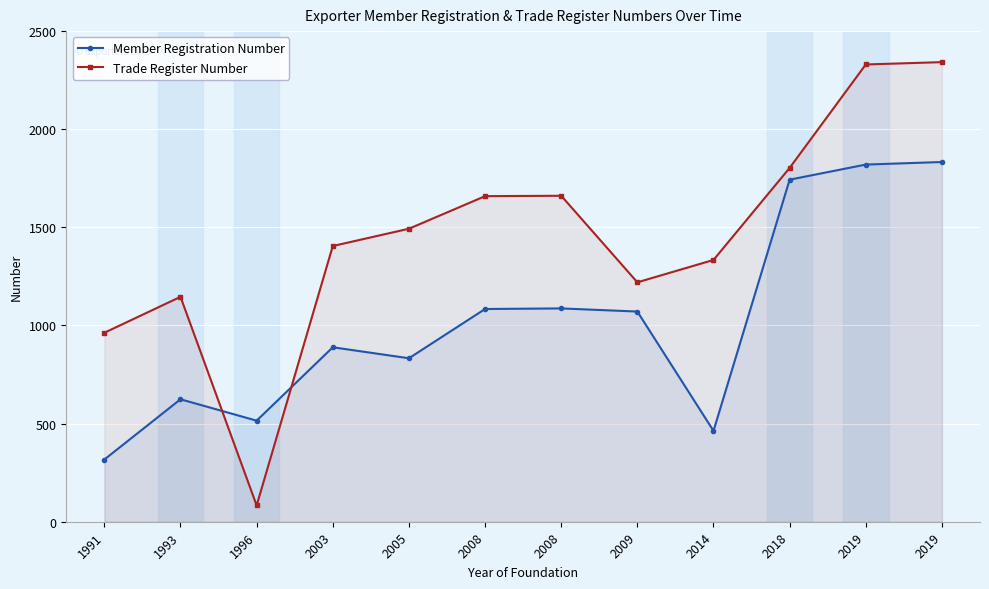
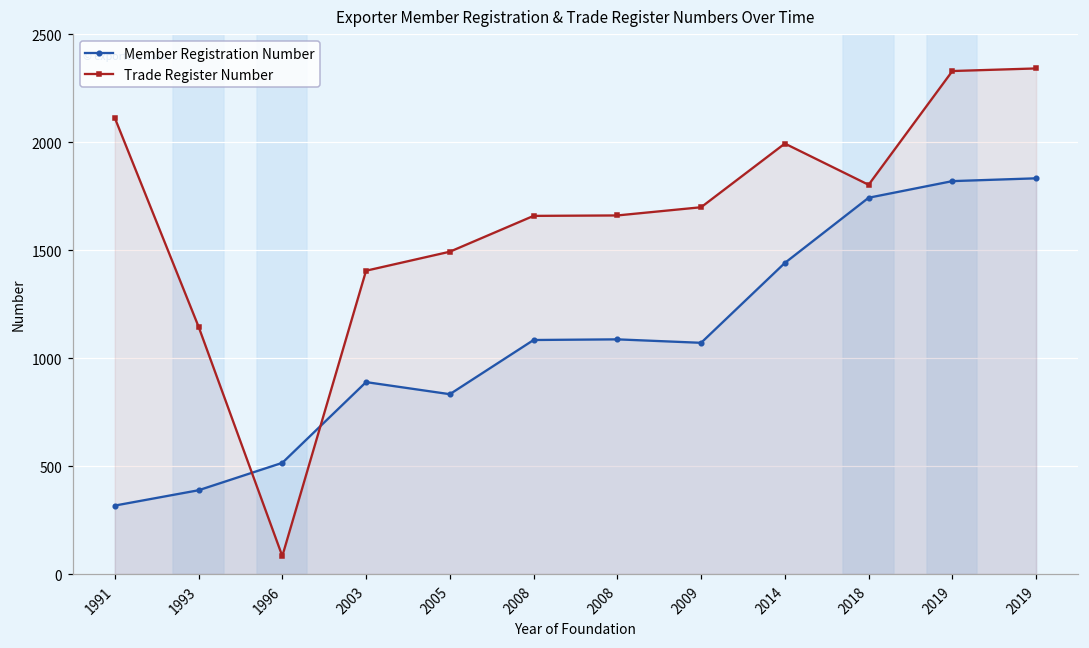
  {
    "Member Registration Number": {
      "1991": 320,
-     "1993": 620,
+     "1993": 390,
      "1996": 520,
      "2003": 890,
      "2005": 830,
      "2009": 1070,
-     "2014": 460,
+     "2014": 1440,
      "2018": 1740
    },
    "Trade Register Number": {
-     "1991": 960,
+     "1991": 2110,
      "1993": 1150,
      "1996": 80,
      "2003": 1410,
      "2005": 1490,
-     "2009": 1220,
-     "2014": 1330,
+     "2009": 1700,
+     "2014": 1990,
      "2018": 1800
    }
  }
